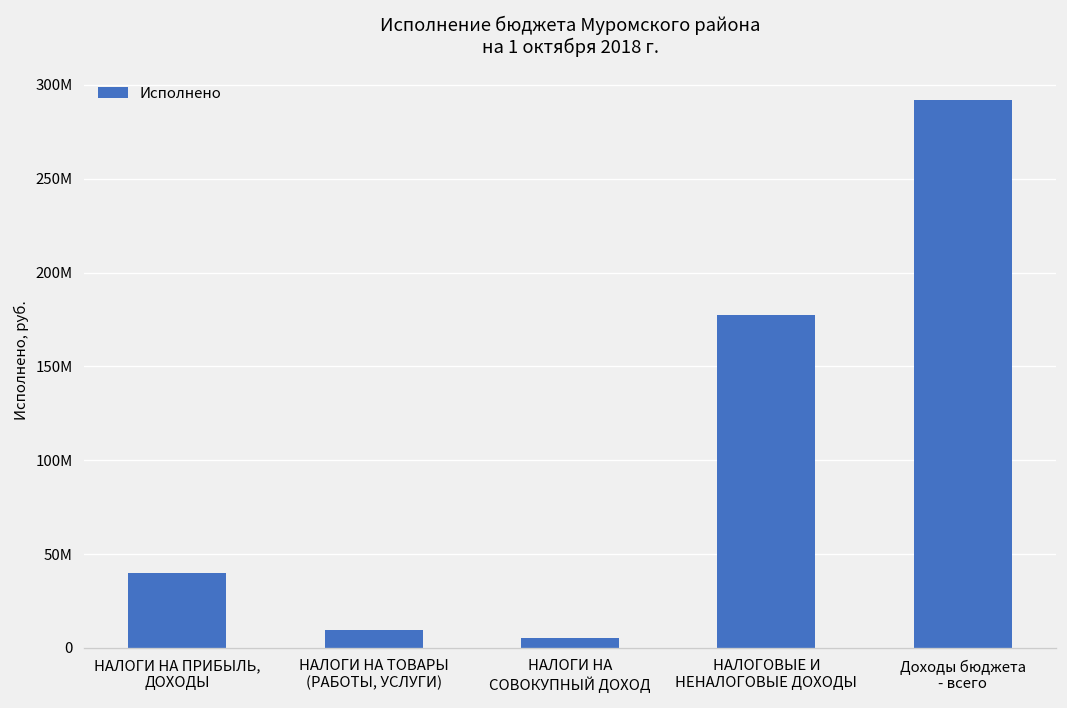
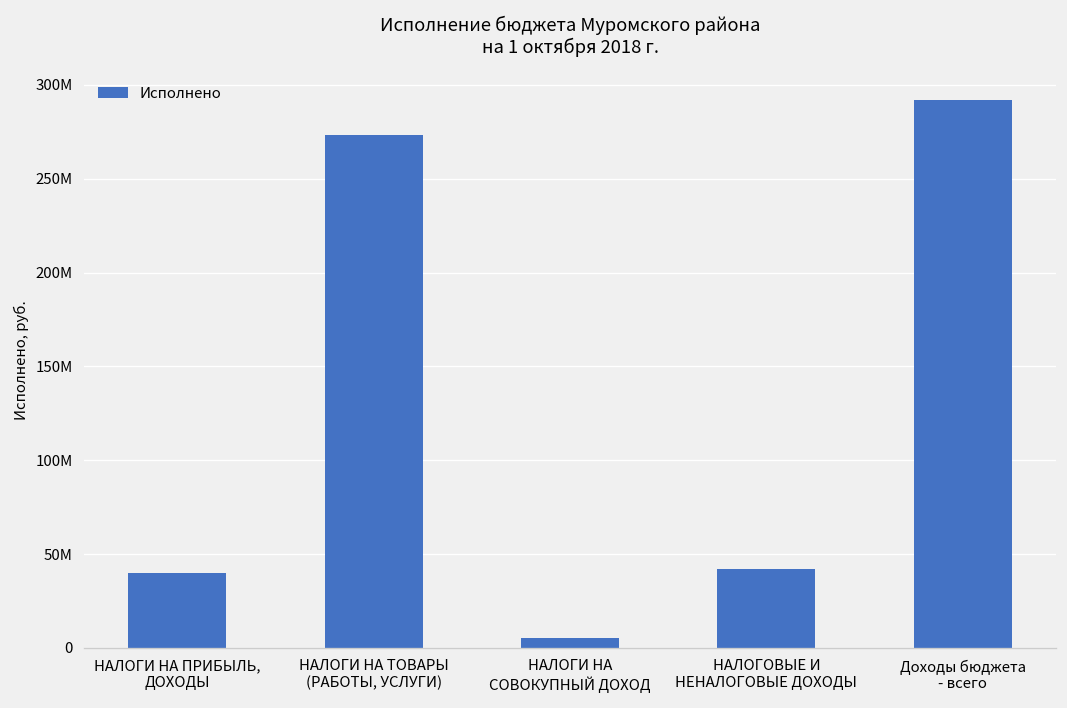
  {
    "НАЛОГИ НА ПРИБЫЛЬ, ДОХОДЫ": 40000000,
-   "НАЛОГИ НА ТОВАРЫ (РАБОТЫ, УСЛУГИ)": 10000000,
+   "НАЛОГИ НА ТОВАРЫ (РАБОТЫ, УСЛУГИ)": 273000000,
    "НАЛОГИ НА СОВОКУПНЫЙ ДОХОД": 5000000,
-   "НАЛОГОВЫЕ И НЕНАЛОГОВЫЕ ДОХОДЫ": 178000000,
+   "НАЛОГОВЫЕ И НЕНАЛОГОВЫЕ ДОХОДЫ": 42000000,
    "Доходы бюджета - всего": 292000000
  }
